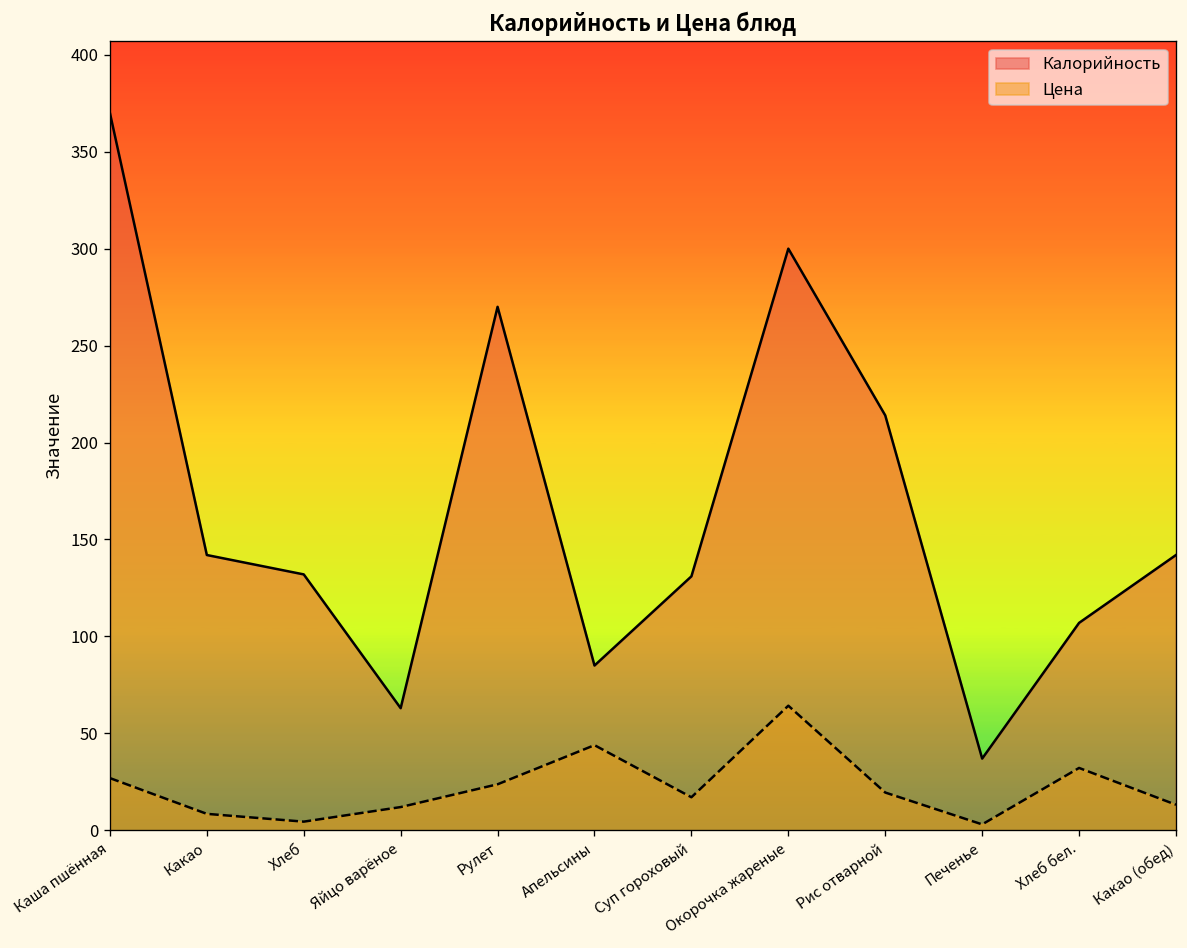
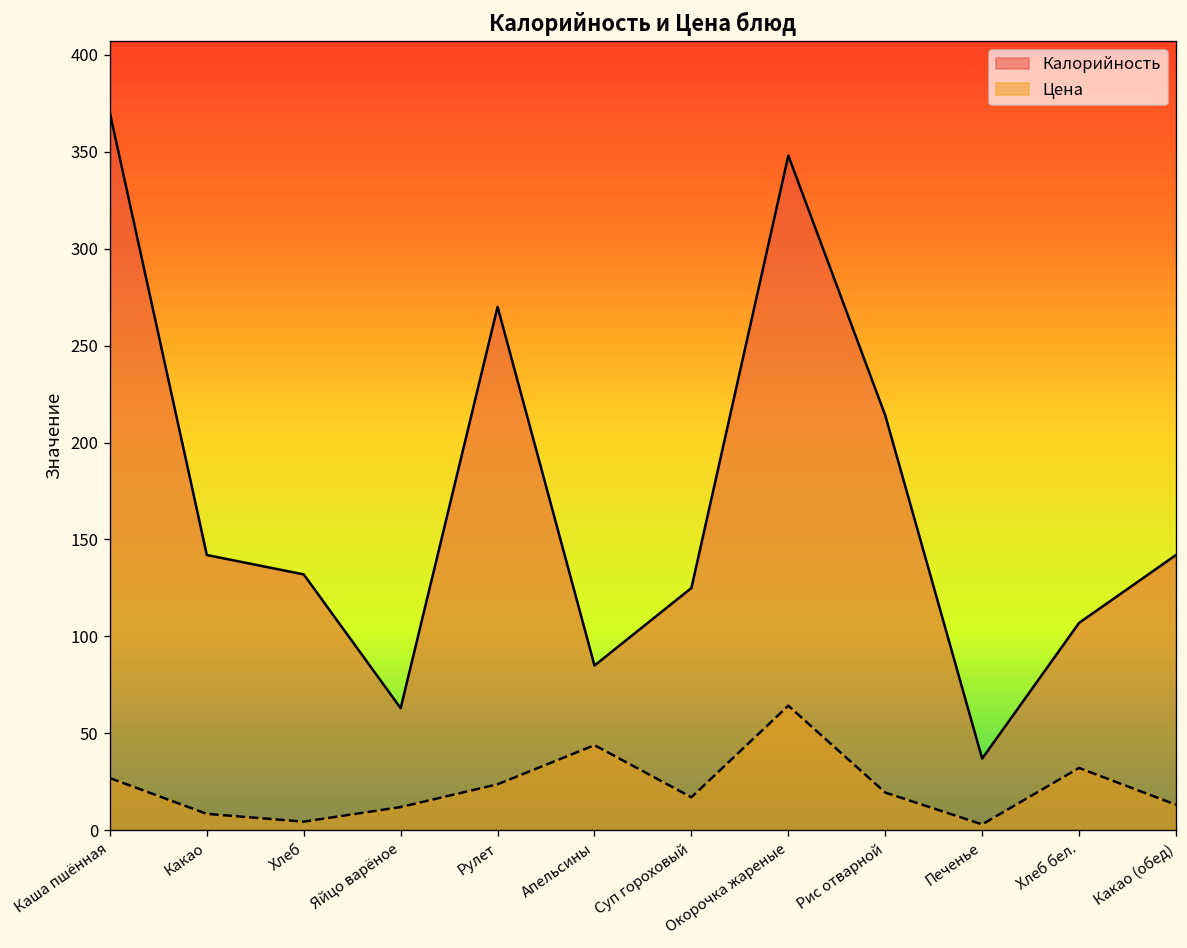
  {
    "Калорийность": {
      "Каша пшённая": 370,
      "Какао": 142,
      "Хлеб": 132,
      "Яйцо варёное": 63,
      "Рулет": 270,
      "Апельсины": 85,
-     "Суп гороховый": 131,
-     "Окорочка жареные": 300,
+     "Суп гороховый": 125,
+     "Окорочка жареные": 348,
      "Рис отварной": 214,
      "Печенье": 37,
      "Хлеб бел.": 107,
      "Какао (обед)": 142
    },
    "Цена": {
      "Каша пшённая": 27,
      "Какао": 9,
      "Хлеб": 4,
      "Яйцо варёное": 12,
      "Рулет": 24,
      "Апельсины": 44,
      "Суп гороховый": 17,
      "Окорочка жареные": 64,
      "Рис отварной": 20,
      "Печенье": 3,
      "Хлеб бел.": 32,
      "Какао (обед)": 13
    }
  }
